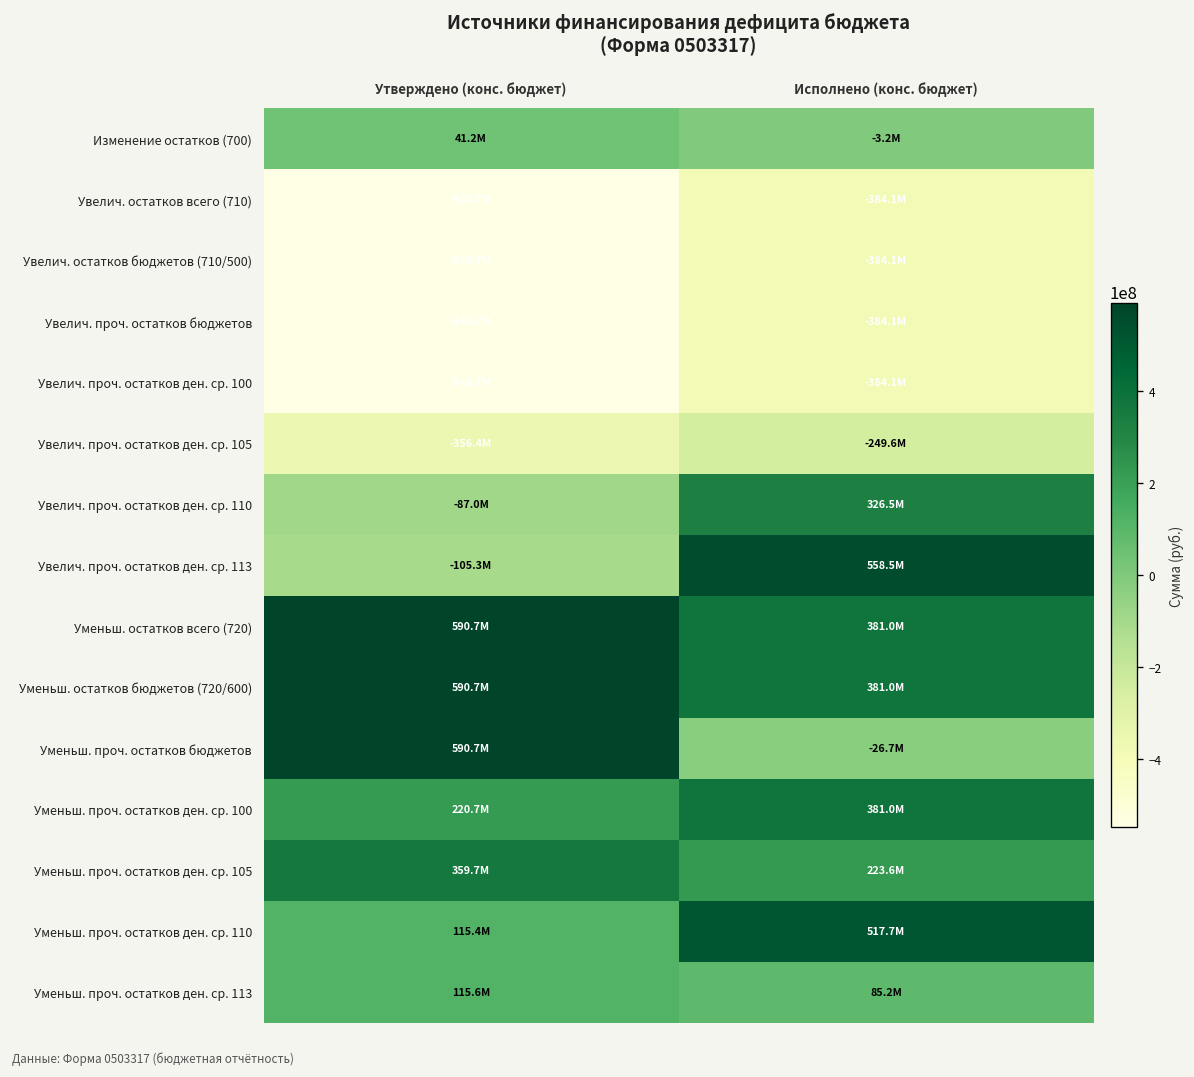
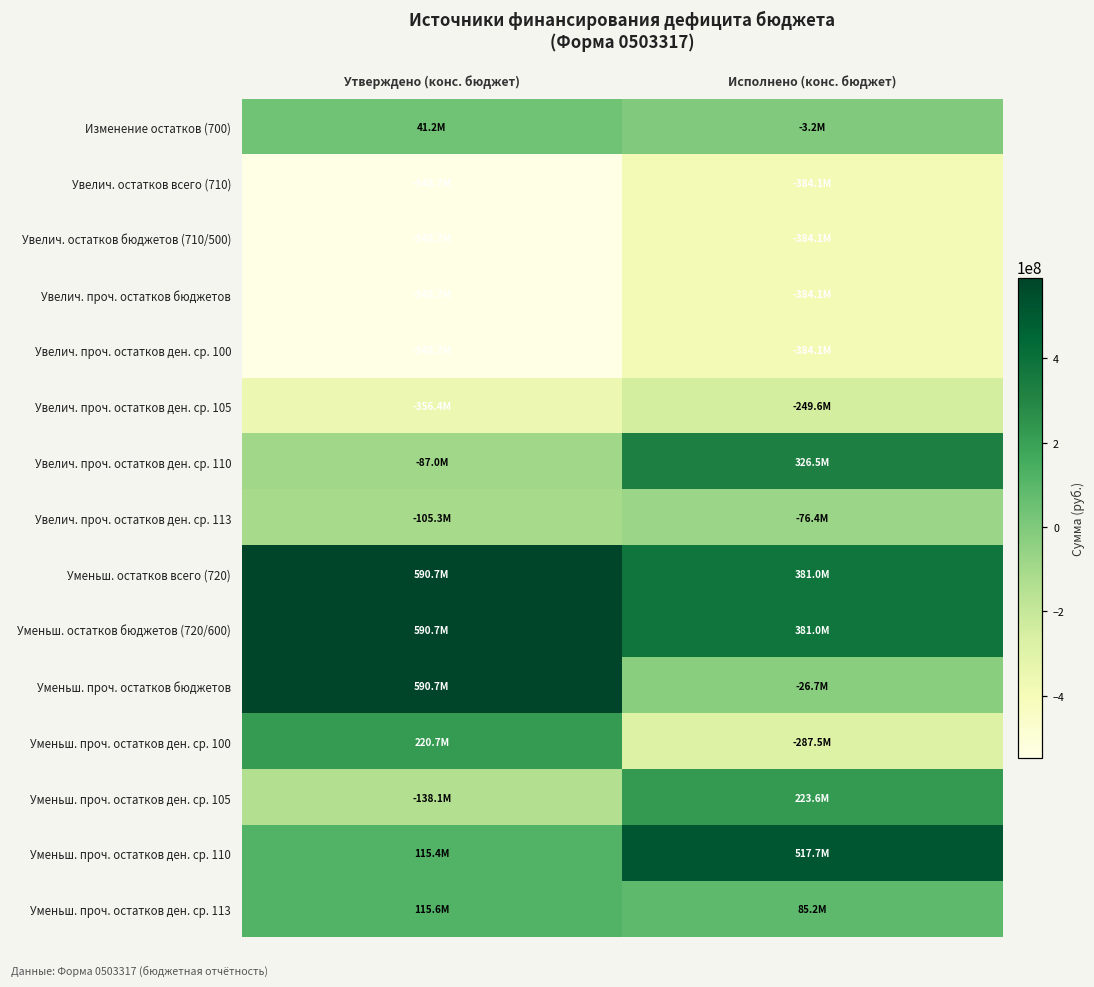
  {
    "Изменение остатков (700)": {
      "Утверждено (конс. бюджет)": "41.2M",
      "Исполнено (конс. бюджет)": "-3.2M"
    },
    "Увелич. остатков всего (710)": {
      "Исполнено (конс. бюджет)": "-384.1M"
    },
    "Увелич. остатков бюджетов (710/500)": {
      "Исполнено (конс. бюджет)": "-384.1M"
    },
    "Увелич. проч. остатков бюджетов": {
      "Исполнено (конс. бюджет)": "-384.1M"
    },
    "Увелич. проч. остатков ден. ср. 100": {
      "Исполнено (конс. бюджет)": "-384.1M"
    },
    "Увелич. проч. остатков ден. ср. 105": {
      "Утверждено (конс. бюджет)": "-356.4M",
      "Исполнено (конс. бюджет)": "-249.6M"
    },
    "Увелич. проч. остатков ден. ср. 110": {
      "Утверждено (конс. бюджет)": "-87.0M",
      "Исполнено (конс. бюджет)": "326.5M"
    },
    "Увелич. проч. остатков ден. ср. 113": {
      "Утверждено (конс. бюджет)": "-105.3M",
-     "Исполнено (конс. бюджет)": "558.5M"
+     "Исполнено (конс. бюджет)": "-76.4M"
    },
    "Уменьш. остатков всего (720)": {
      "Утверждено (конс. бюджет)": "590.7M",
      "Исполнено (конс. бюджет)": "381.0M"
    },
    "Уменьш. остатков бюджетов (720/600)": {
      "Утверждено (конс. бюджет)": "590.7M",
      "Исполнено (конс. бюджет)": "381.0M"
    },
    "Уменьш. проч. остатков бюджетов": {
      "Утверждено (конс. бюджет)": "590.7M",
      "Исполнено (конс. бюджет)": "-26.7M"
    },
    "Уменьш. проч. остатков ден. ср. 100": {
      "Утверждено (конс. бюджет)": "220.7M",
-     "Исполнено (конс. бюджет)": "381.0M"
+     "Исполнено (конс. бюджет)": "-287.5M"
    },
    "Уменьш. проч. остатков ден. ср. 105": {
-     "Утверждено (конс. бюджет)": "359.7M",
+     "Утверждено (конс. бюджет)": "-138.1M",
      "Исполнено (конс. бюджет)": "223.6M"
    },
    "Уменьш. проч. остатков ден. ср. 110": {
      "Утверждено (конс. бюджет)": "115.4M",
      "Исполнено (конс. бюджет)": "517.7M"
    },
    "Уменьш. проч. остатков ден. ср. 113": {
      "Утверждено (конс. бюджет)": "115.6M",
      "Исполнено (конс. бюджет)": "85.2M"
    }
  }
